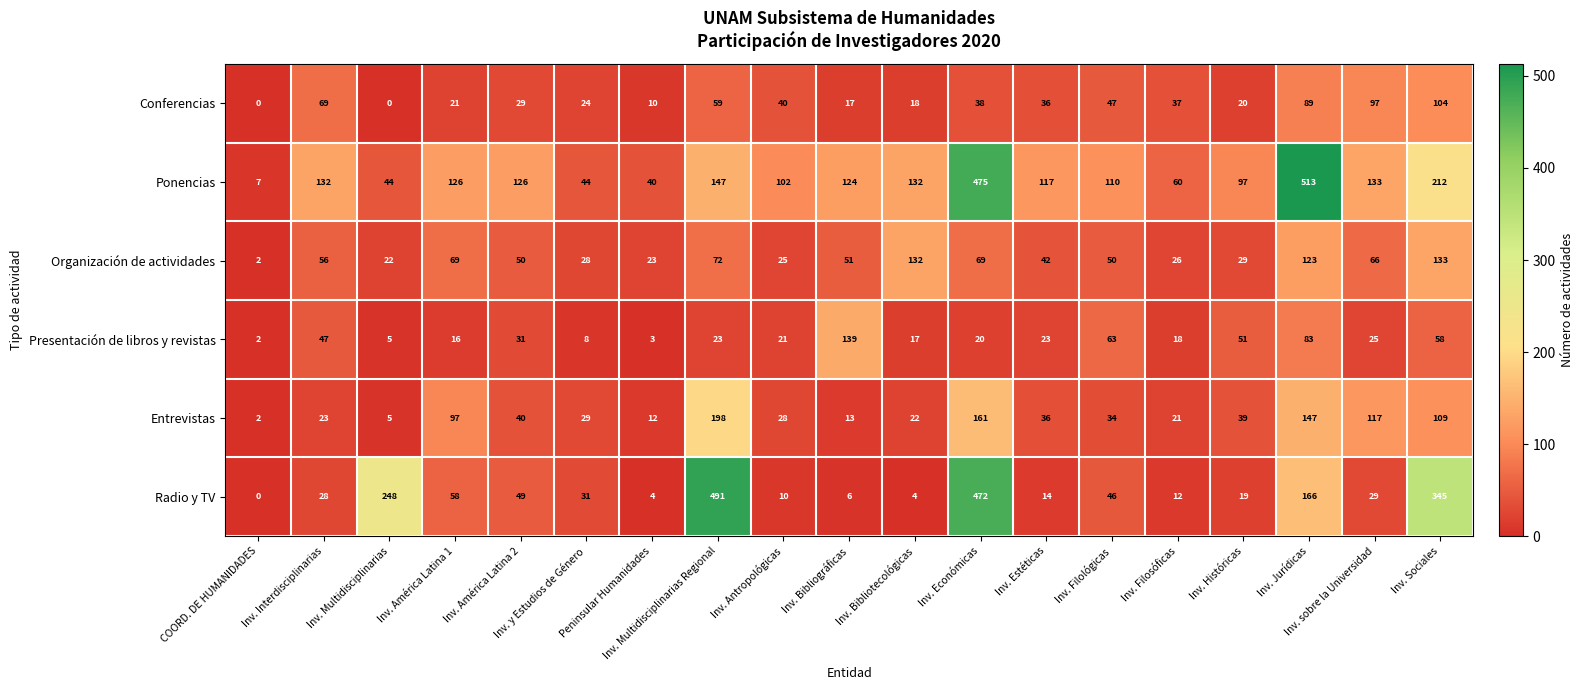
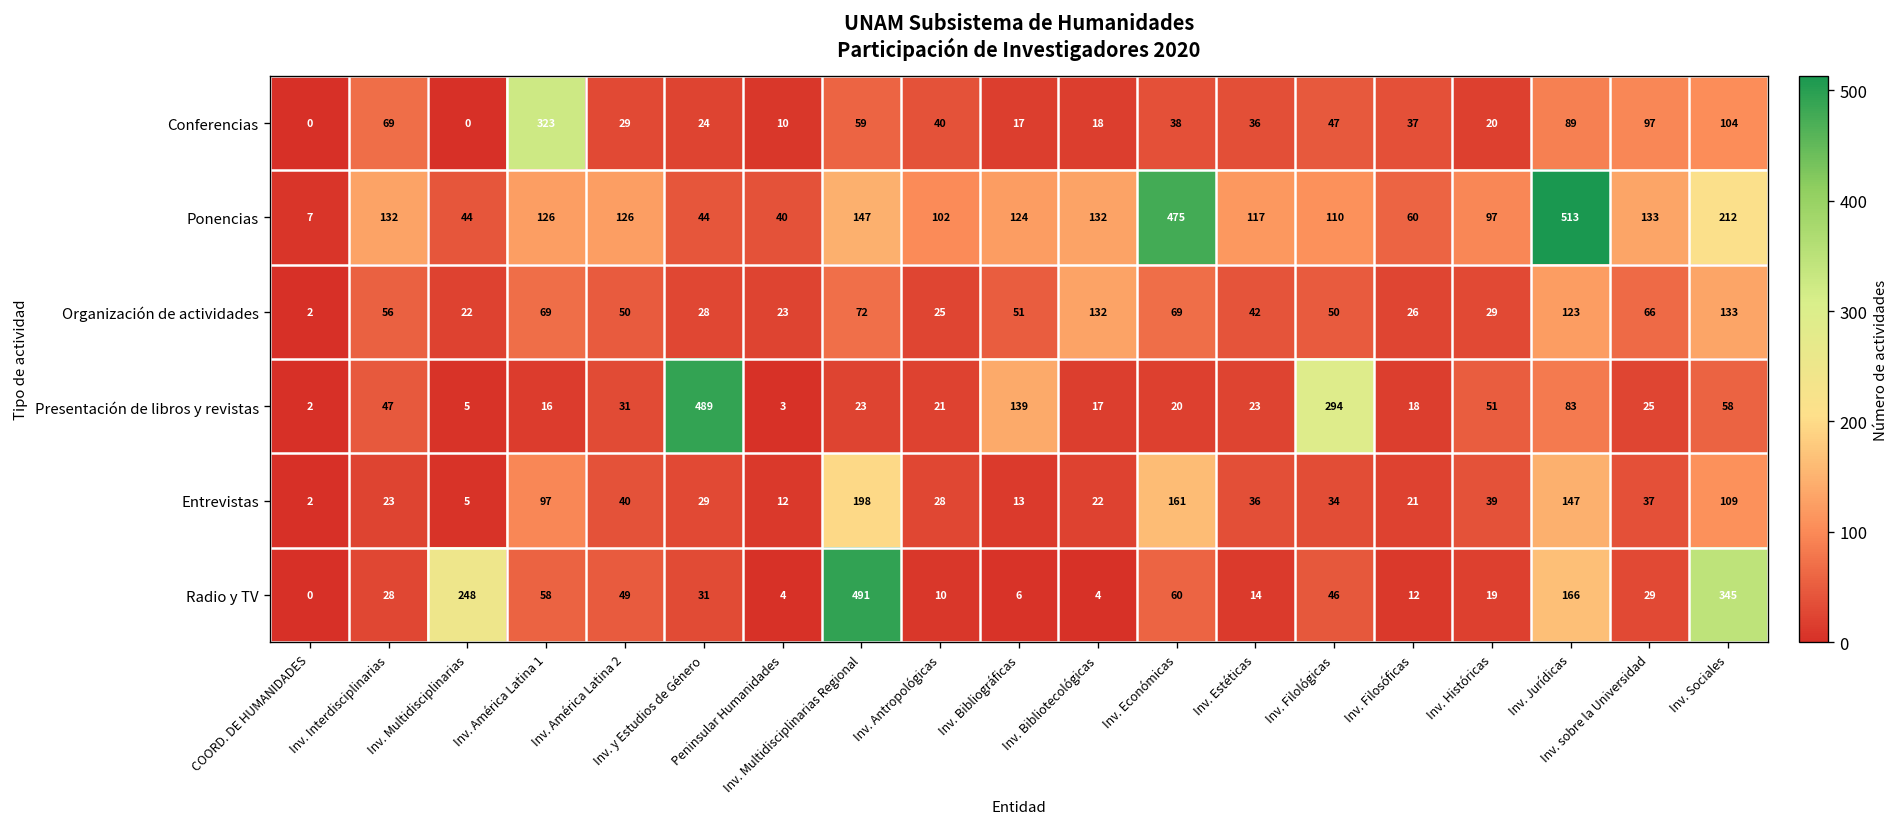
  {
    "Conferencias": {
      "COORD. DE HUMANIDADES": 0,
      "Inv. Interdisciplinarias": 69,
      "Inv. Multidisciplinarias": 0,
-     "Inv. América Latina 1": 21,
+     "Inv. América Latina 1": 323,
      "Inv. América Latina 2": 29,
      "Inv. y Estudios de Género": 24,
      "Peninsular Humanidades": 10,
      "Inv. Multidisciplinarias Regional": 59,
      "Inv. Antropológicas": 40,
      "Inv. Bibliográficas": 17,
      "Inv. Bibliotecológicas": 18,
      "Inv. Económicas": 38,
      "Inv. Estéticas": 36,
      "Inv. Filológicas": 47,
      "Inv. Filosóficas": 37,
      "Inv. Históricas": 20,
      "Inv. Jurídicas": 89,
      "Inv. sobre la Universidad": 97,
      "Inv. Sociales": 104
    },
    "Ponencias": {
      "COORD. DE HUMANIDADES": 7,
      "Inv. Interdisciplinarias": 132,
      "Inv. Multidisciplinarias": 44,
      "Inv. América Latina 1": 126,
      "Inv. América Latina 2": 126,
      "Inv. y Estudios de Género": 44,
      "Peninsular Humanidades": 40,
      "Inv. Multidisciplinarias Regional": 147,
      "Inv. Antropológicas": 102,
      "Inv. Bibliográficas": 124,
      "Inv. Bibliotecológicas": 132,
      "Inv. Económicas": 475,
      "Inv. Estéticas": 117,
      "Inv. Filológicas": 110,
      "Inv. Filosóficas": 60,
      "Inv. Históricas": 97,
      "Inv. Jurídicas": 513,
      "Inv. sobre la Universidad": 133,
      "Inv. Sociales": 212
    },
    "Organización de actividades": {
      "COORD. DE HUMANIDADES": 2,
      "Inv. Interdisciplinarias": 56,
      "Inv. Multidisciplinarias": 22,
      "Inv. América Latina 1": 69,
      "Inv. América Latina 2": 50,
      "Inv. y Estudios de Género": 28,
      "Peninsular Humanidades": 23,
      "Inv. Multidisciplinarias Regional": 72,
      "Inv. Antropológicas": 25,
      "Inv. Bibliográficas": 51,
      "Inv. Bibliotecológicas": 132,
      "Inv. Económicas": 69,
      "Inv. Estéticas": 42,
      "Inv. Filológicas": 50,
      "Inv. Filosóficas": 26,
      "Inv. Históricas": 29,
      "Inv. Jurídicas": 123,
      "Inv. sobre la Universidad": 66,
      "Inv. Sociales": 133
    },
    "Presentación de libros y revistas": {
      "COORD. DE HUMANIDADES": 2,
      "Inv. Interdisciplinarias": 47,
      "Inv. Multidisciplinarias": 5,
      "Inv. América Latina 1": 16,
      "Inv. América Latina 2": 31,
-     "Inv. y Estudios de Género": 8,
+     "Inv. y Estudios de Género": 489,
      "Peninsular Humanidades": 3,
      "Inv. Multidisciplinarias Regional": 23,
      "Inv. Antropológicas": 21,
      "Inv. Bibliográficas": 139,
      "Inv. Bibliotecológicas": 17,
      "Inv. Económicas": 20,
      "Inv. Estéticas": 23,
-     "Inv. Filológicas": 63,
+     "Inv. Filológicas": 294,
      "Inv. Filosóficas": 18,
      "Inv. Históricas": 51,
      "Inv. Jurídicas": 83,
      "Inv. sobre la Universidad": 25,
      "Inv. Sociales": 58
    },
    "Entrevistas": {
      "COORD. DE HUMANIDADES": 2,
      "Inv. Interdisciplinarias": 23,
      "Inv. Multidisciplinarias": 5,
      "Inv. América Latina 1": 97,
      "Inv. América Latina 2": 40,
      "Inv. y Estudios de Género": 29,
      "Peninsular Humanidades": 12,
      "Inv. Multidisciplinarias Regional": 198,
      "Inv. Antropológicas": 28,
      "Inv. Bibliográficas": 13,
      "Inv. Bibliotecológicas": 22,
      "Inv. Económicas": 161,
      "Inv. Estéticas": 36,
      "Inv. Filológicas": 34,
      "Inv. Filosóficas": 21,
      "Inv. Históricas": 39,
      "Inv. Jurídicas": 147,
-     "Inv. sobre la Universidad": 117,
+     "Inv. sobre la Universidad": 37,
      "Inv. Sociales": 109
    },
    "Radio y TV": {
      "COORD. DE HUMANIDADES": 0,
      "Inv. Interdisciplinarias": 28,
      "Inv. Multidisciplinarias": 248,
      "Inv. América Latina 1": 58,
      "Inv. América Latina 2": 49,
      "Inv. y Estudios de Género": 31,
      "Peninsular Humanidades": 4,
      "Inv. Multidisciplinarias Regional": 491,
      "Inv. Antropológicas": 10,
      "Inv. Bibliográficas": 6,
      "Inv. Bibliotecológicas": 4,
-     "Inv. Económicas": 472,
+     "Inv. Económicas": 60,
      "Inv. Estéticas": 14,
      "Inv. Filológicas": 46,
      "Inv. Filosóficas": 12,
      "Inv. Históricas": 19,
      "Inv. Jurídicas": 166,
      "Inv. sobre la Universidad": 29,
      "Inv. Sociales": 345
    }
  }
